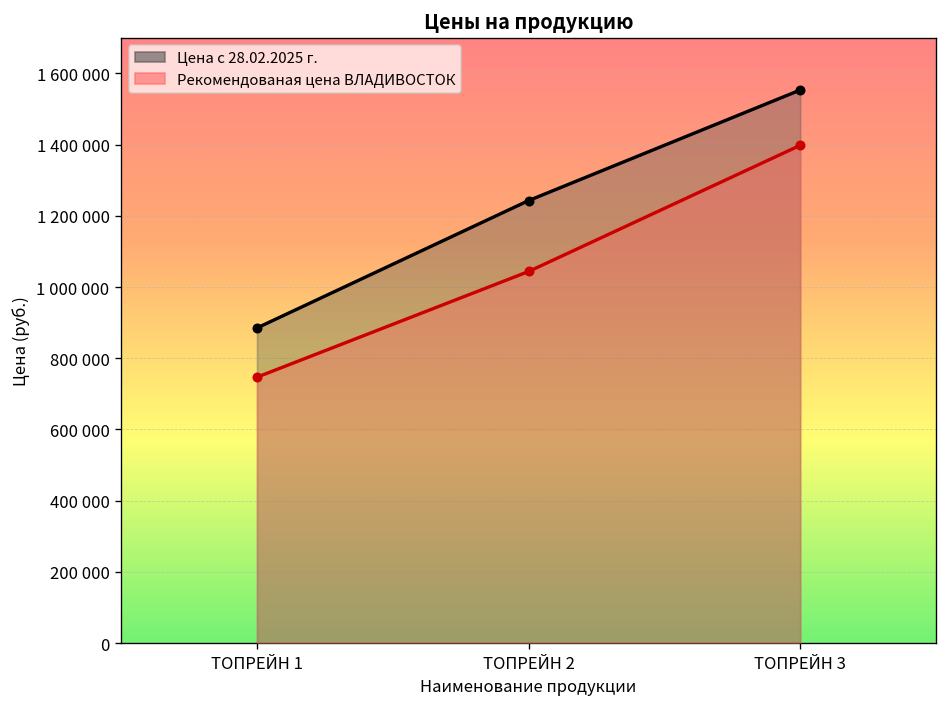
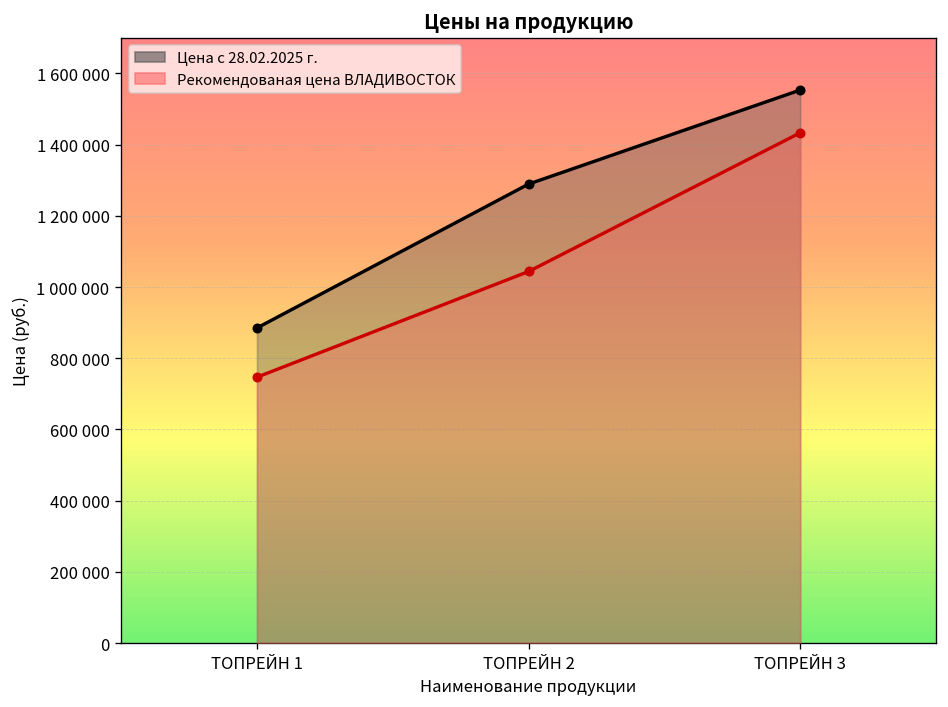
  {
    "Цена с 28.02.2025 г.": {
      "ТОПРЕЙН 1": 890000,
-     "ТОПРЕЙН 2": 1240000,
+     "ТОПРЕЙН 2": 1290000,
      "ТОПРЕЙН 3": 1550000
    },
    "Рекомендованая цена ВЛАДИВОСТОК": {
      "ТОПРЕЙН 1": 750000,
      "ТОПРЕЙН 2": 1040000,
-     "ТОПРЕЙН 3": 1400000
+     "ТОПРЕЙН 3": 1430000
    }
  }
